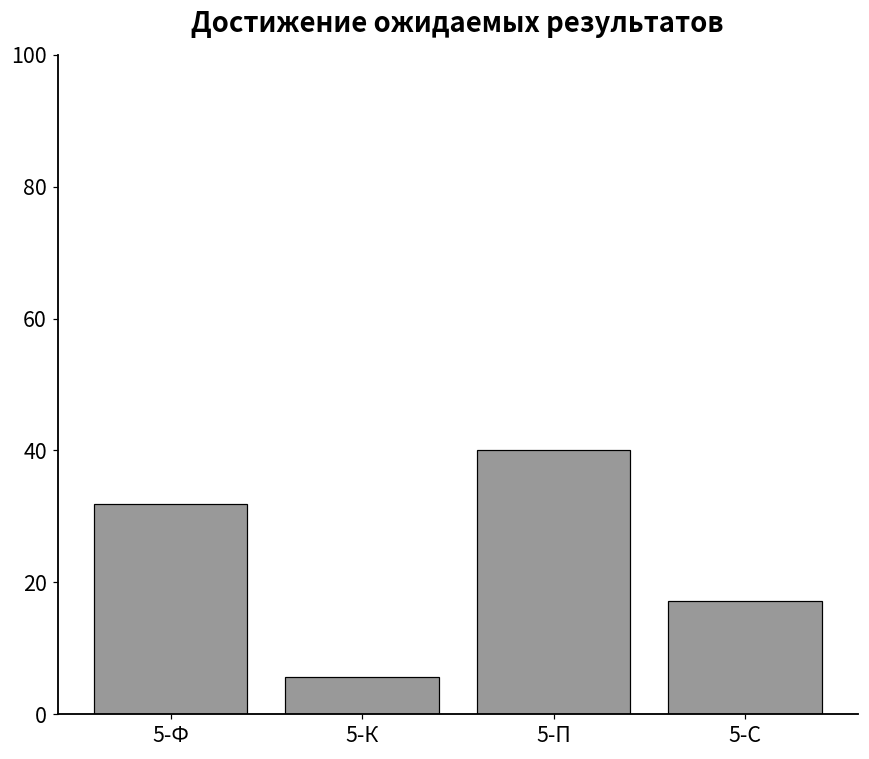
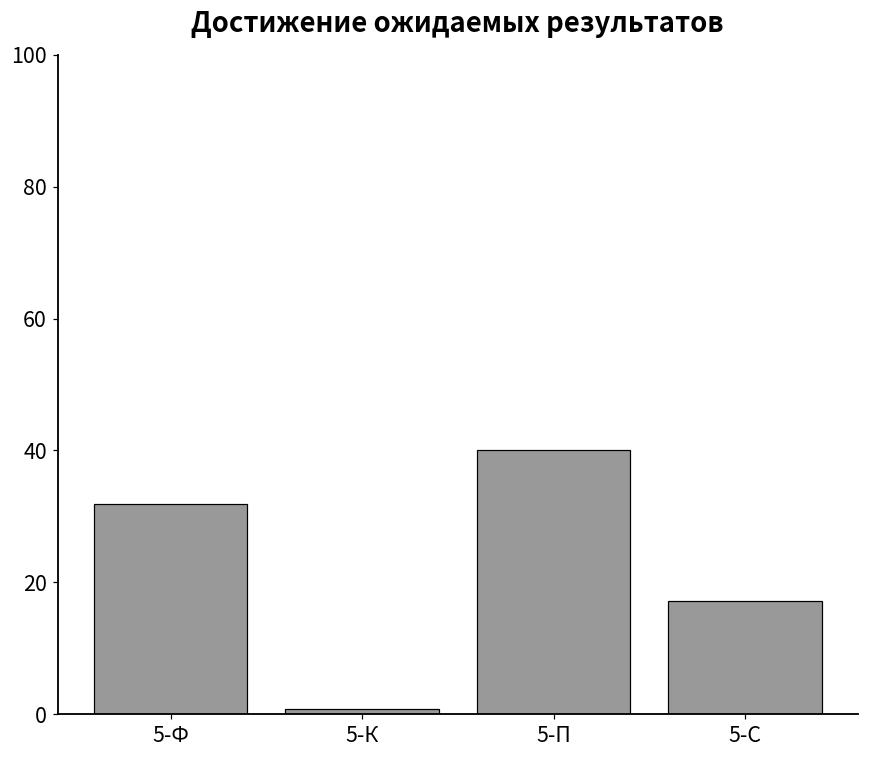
  {
    "5-Ф": 32,
-   "5-К": 6,
+   "5-К": 1,
    "5-П": 40,
    "5-С": 17
  }
